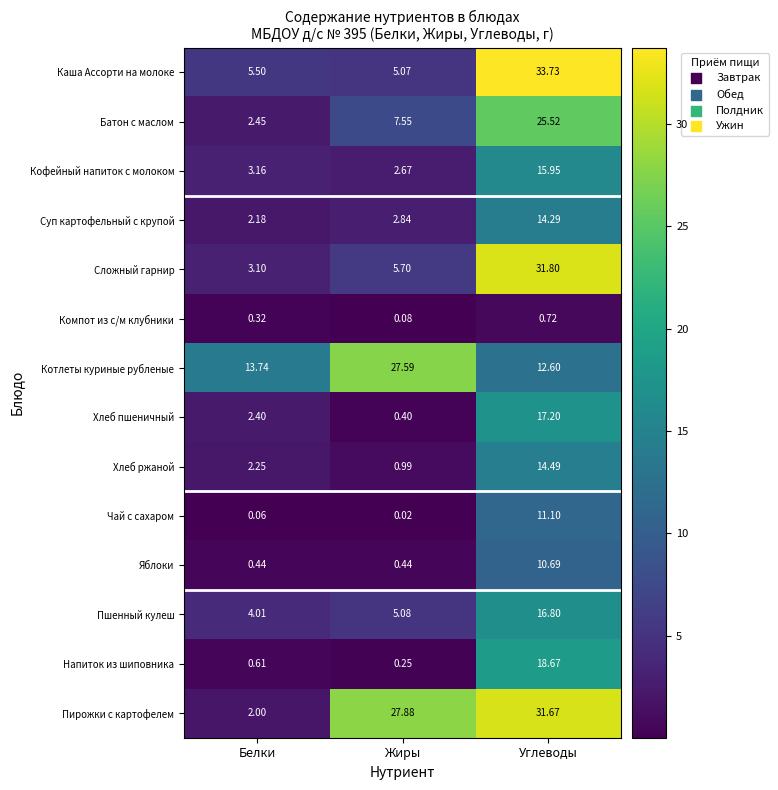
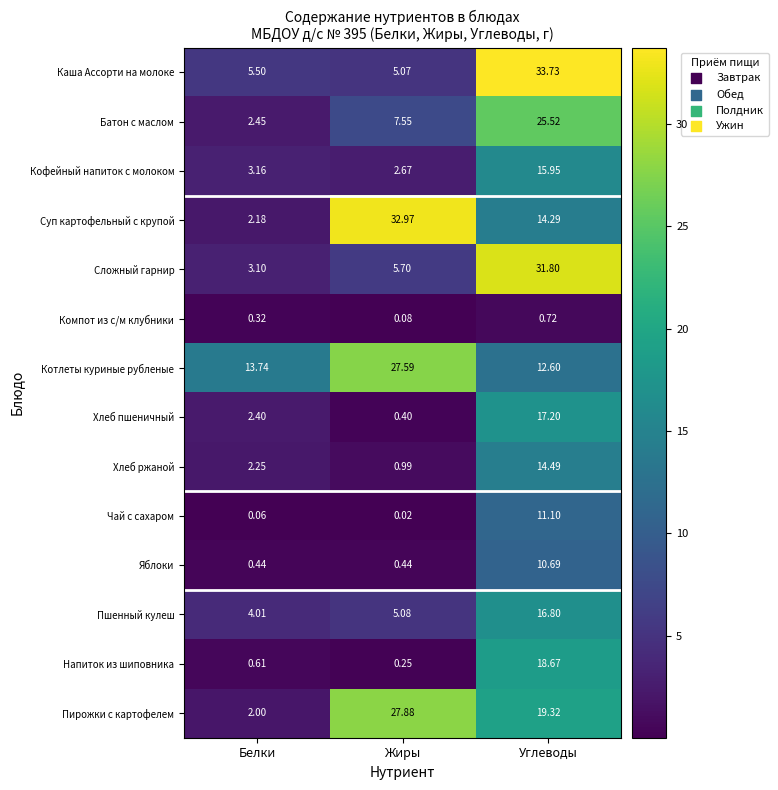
  {
    "Каша Ассорти на молоке": {
      "Белки": 5.50,
      "Жиры": 5.07,
      "Углеводы": 33.73
    },
    "Батон с маслом": {
      "Белки": 2.45,
      "Жиры": 7.55,
      "Углеводы": 25.52
    },
    "Кофейный напиток с молоком": {
      "Белки": 3.16,
      "Жиры": 2.67,
      "Углеводы": 15.95
    },
    "Суп картофельный с крупой": {
      "Белки": 2.18,
-     "Жиры": 2.84,
+     "Жиры": 32.97,
      "Углеводы": 14.29
    },
    "Сложный гарнир": {
      "Белки": 3.10,
      "Жиры": 5.70,
      "Углеводы": 31.80
    },
    "Компот из с/м клубники": {
      "Белки": 0.32,
      "Жиры": 0.08,
      "Углеводы": 0.72
    },
    "Котлеты куриные рубленые": {
      "Белки": 13.74,
      "Жиры": 27.59,
      "Углеводы": 12.60
    },
    "Хлеб пшеничный": {
      "Белки": 2.40,
      "Жиры": 0.40,
      "Углеводы": 17.20
    },
    "Хлеб ржаной": {
      "Белки": 2.25,
      "Жиры": 0.99,
      "Углеводы": 14.49
    },
    "Чай с сахаром": {
      "Белки": 0.06,
      "Жиры": 0.02,
      "Углеводы": 11.10
    },
    "Яблоки": {
      "Белки": 0.44,
      "Жиры": 0.44,
      "Углеводы": 10.69
    },
    "Пшенный кулеш": {
      "Белки": 4.01,
      "Жиры": 5.08,
      "Углеводы": 16.80
    },
    "Напиток из шиповника": {
      "Белки": 0.61,
      "Жиры": 0.25,
      "Углеводы": 18.67
    },
    "Пирожки с картофелем": {
      "Белки": 2.00,
      "Жиры": 27.88,
-     "Углеводы": 31.67
+     "Углеводы": 19.32
    }
  }
